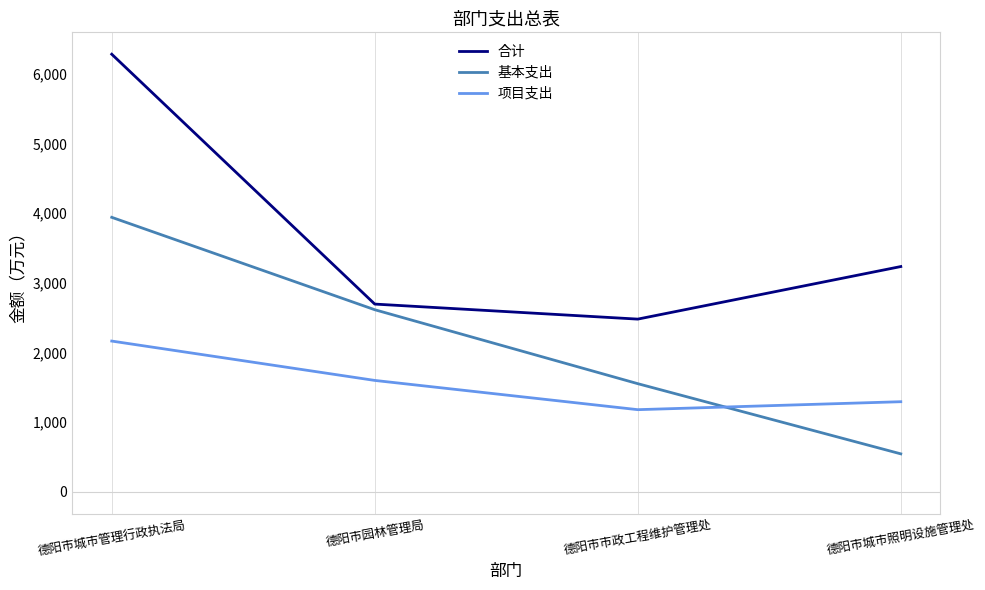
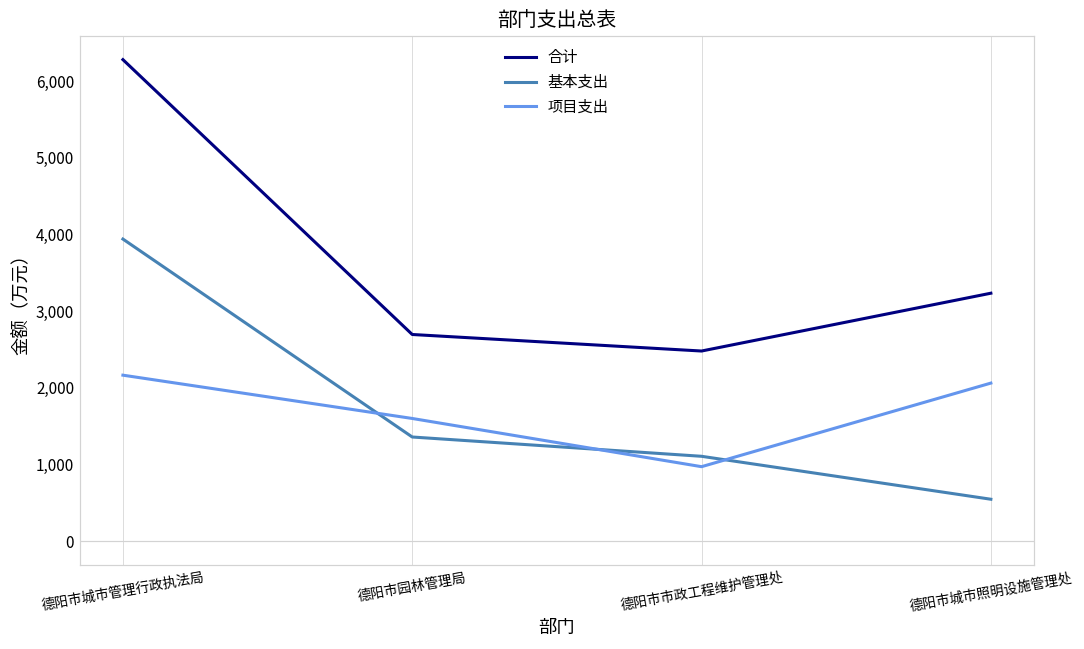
  {
    "合计": {
      "德阳市城市管理行政执法局": "6,300",
      "德阳市园林管理局": "2,700",
      "德阳市市政工程维护管理处": "2,500",
      "德阳市城市照明设施管理处": "3,200"
    },
    "基本支出": {
      "德阳市城市管理行政执法局": "3,900",
-     "德阳市园林管理局": "2,600",
-     "德阳市市政工程维护管理处": "1,600",
+     "德阳市园林管理局": "1,400",
+     "德阳市市政工程维护管理处": "1,100",
      "德阳市城市照明设施管理处": "500"
    },
    "项目支出": {
      "德阳市城市管理行政执法局": "2,200",
      "德阳市园林管理局": "1,600",
-     "德阳市市政工程维护管理处": "1,200",
-     "德阳市城市照明设施管理处": "1,300"
+     "德阳市市政工程维护管理处": "1,000",
+     "德阳市城市照明设施管理处": "2,100"
    }
  }
